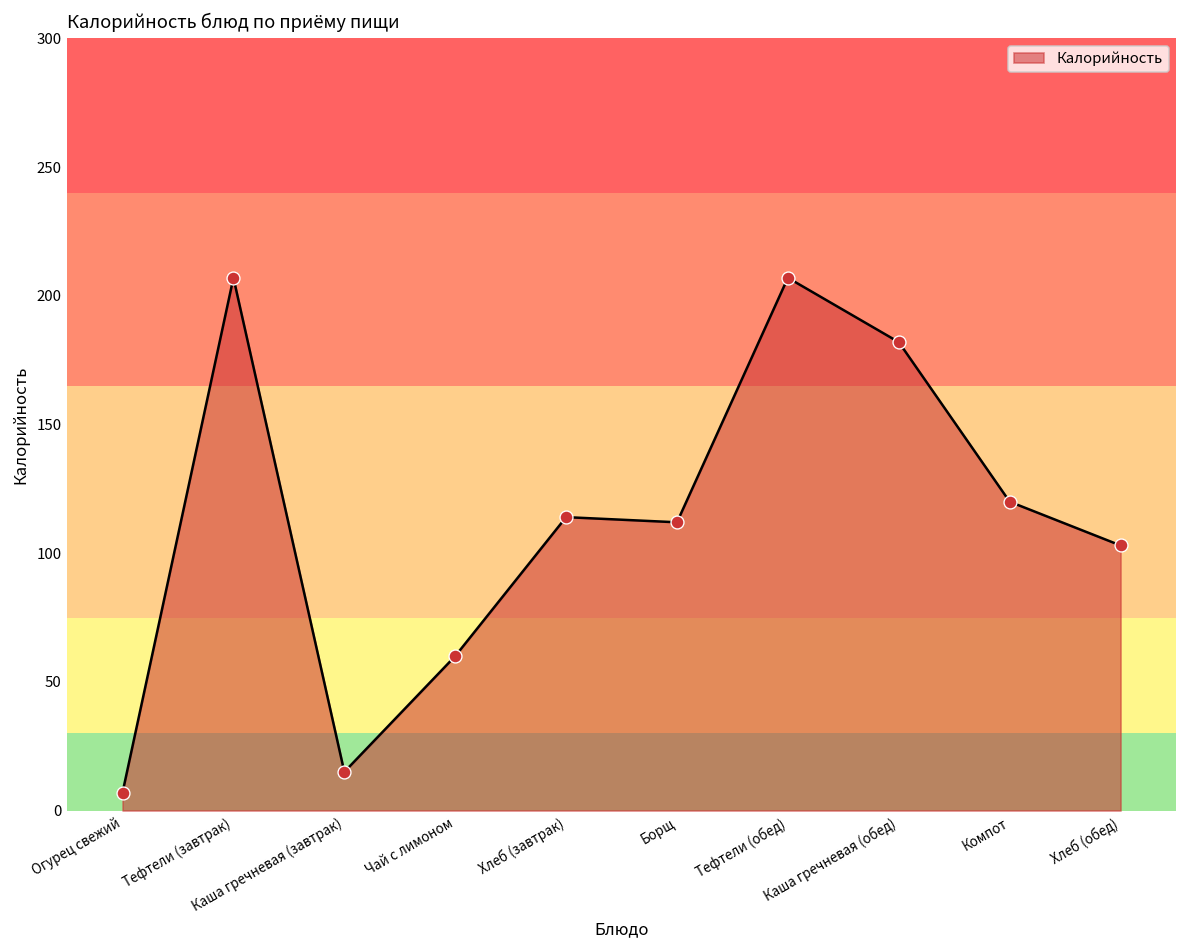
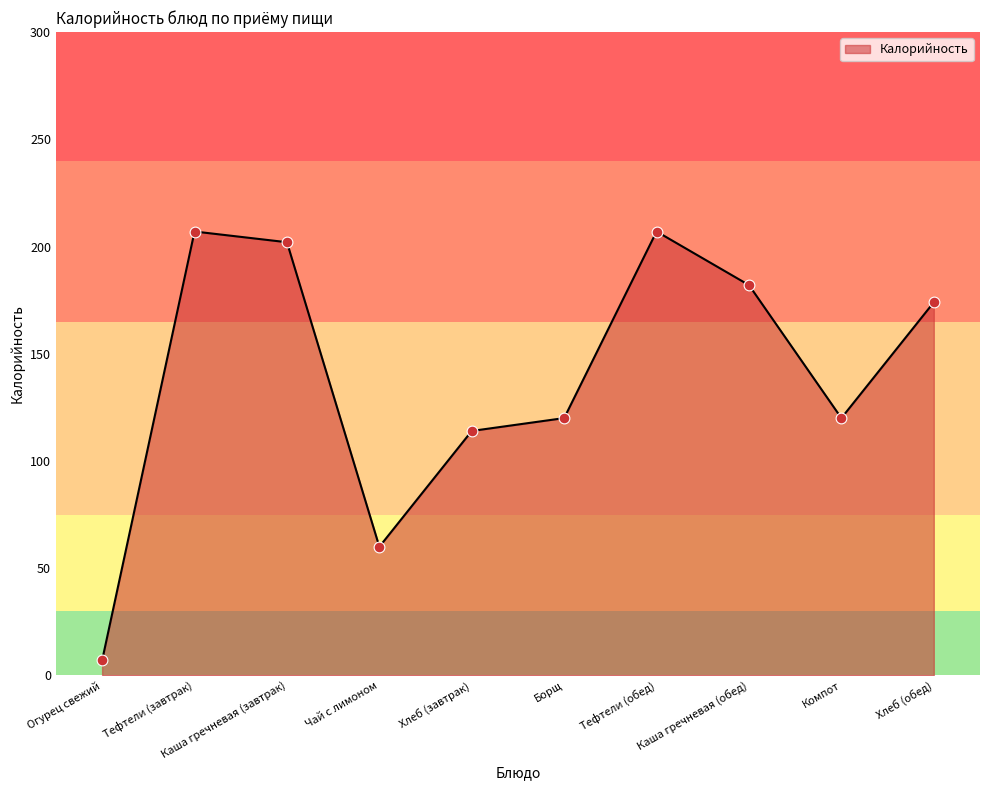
  {
    "Огурец свежий": 7,
    "Тефтели (завтрак)": 207,
-   "Каша гречневая (завтрак)": 15,
+   "Каша гречневая (завтрак)": 202,
    "Чай с лимоном": 60,
    "Хлеб (завтрак)": 114,
-   "Борщ": 112,
+   "Борщ": 120,
    "Тефтели (обед)": 207,
    "Каша гречневая (обед)": 182,
    "Компот": 120,
-   "Хлеб (обед)": 103
+   "Хлеб (обед)": 174
  }
